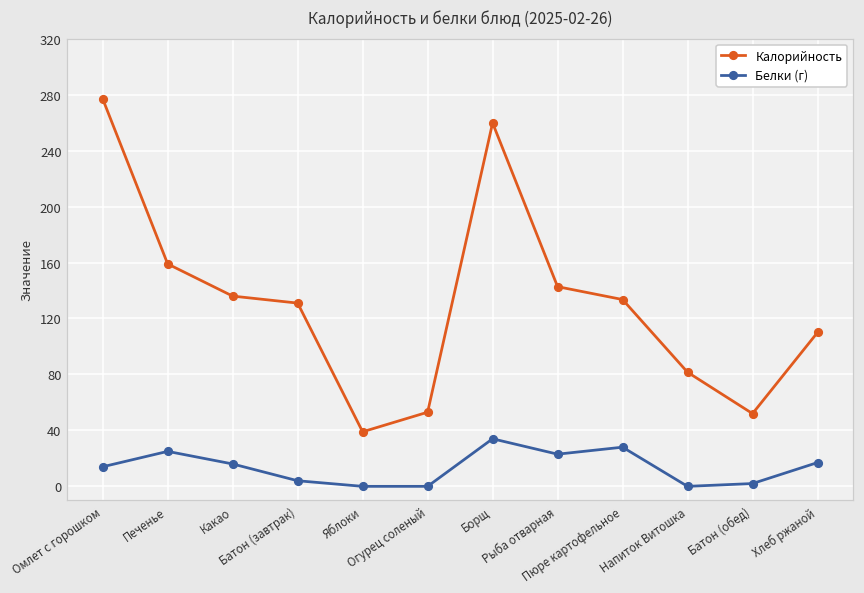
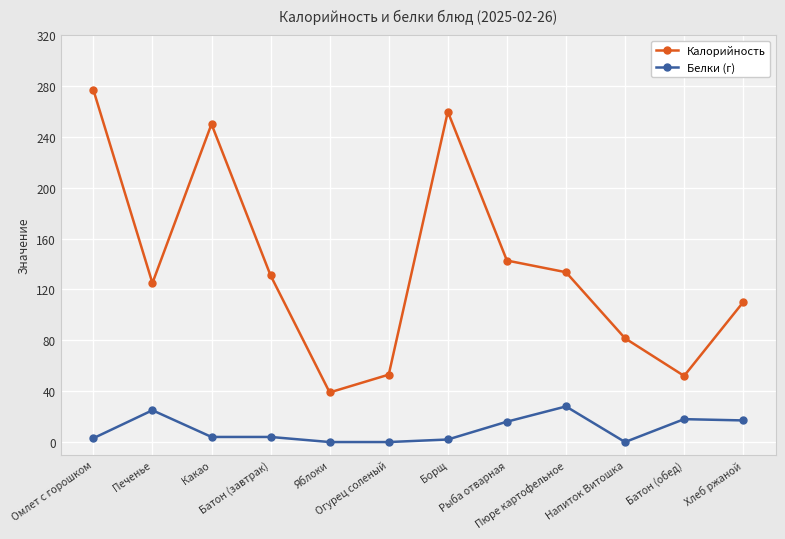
  {
    "Калорийность": {
      "Омлет с горошком": 277,
-     "Печенье": 159,
-     "Какао": 136,
+     "Печенье": 125,
+     "Какао": 250,
      "Батон (завтрак)": 131,
      "Яблоки": 39,
      "Огурец соленый": 53,
      "Борщ": 260,
      "Рыба отварная": 143,
      "Пюре картофельное": 134,
      "Напиток Витошка": 82,
      "Батон (обед)": 52,
      "Хлеб ржаной": 110
    },
    "Белки (г)": {
-     "Омлет с горошком": 14,
+     "Омлет с горошком": 3,
      "Печенье": 25,
-     "Какао": 16,
+     "Какао": 4,
      "Батон (завтрак)": 4,
      "Яблоки": 0,
      "Огурец соленый": 0,
-     "Борщ": 34,
-     "Рыба отварная": 23,
+     "Борщ": 2,
+     "Рыба отварная": 16,
      "Пюре картофельное": 28,
      "Напиток Витошка": 0,
-     "Батон (обед)": 2,
+     "Батон (обед)": 18,
      "Хлеб ржаной": 17
    }
  }
